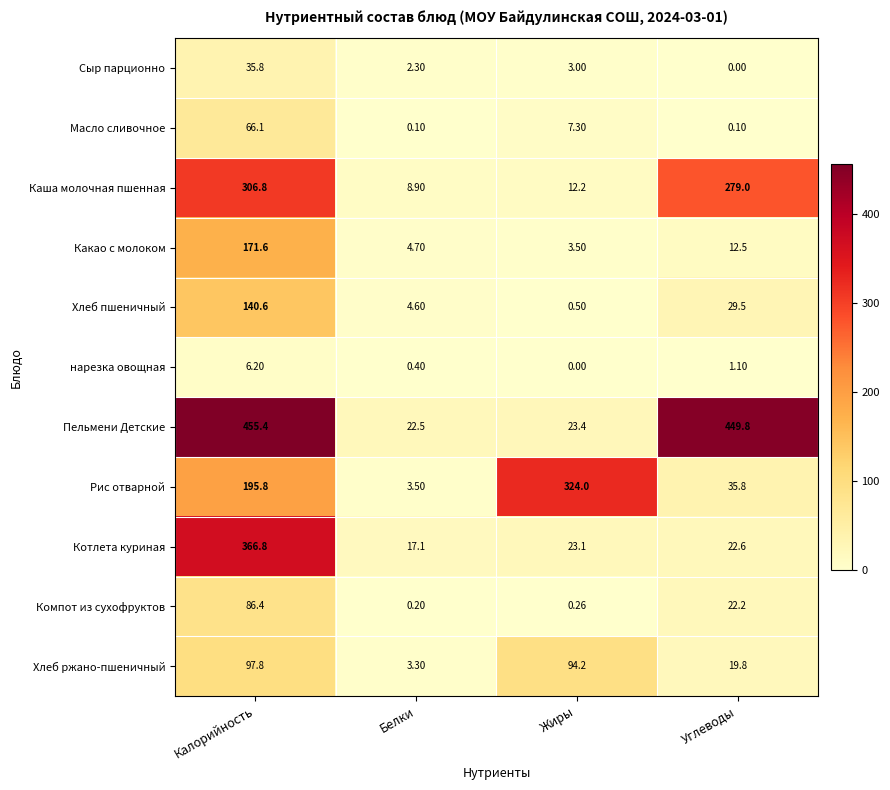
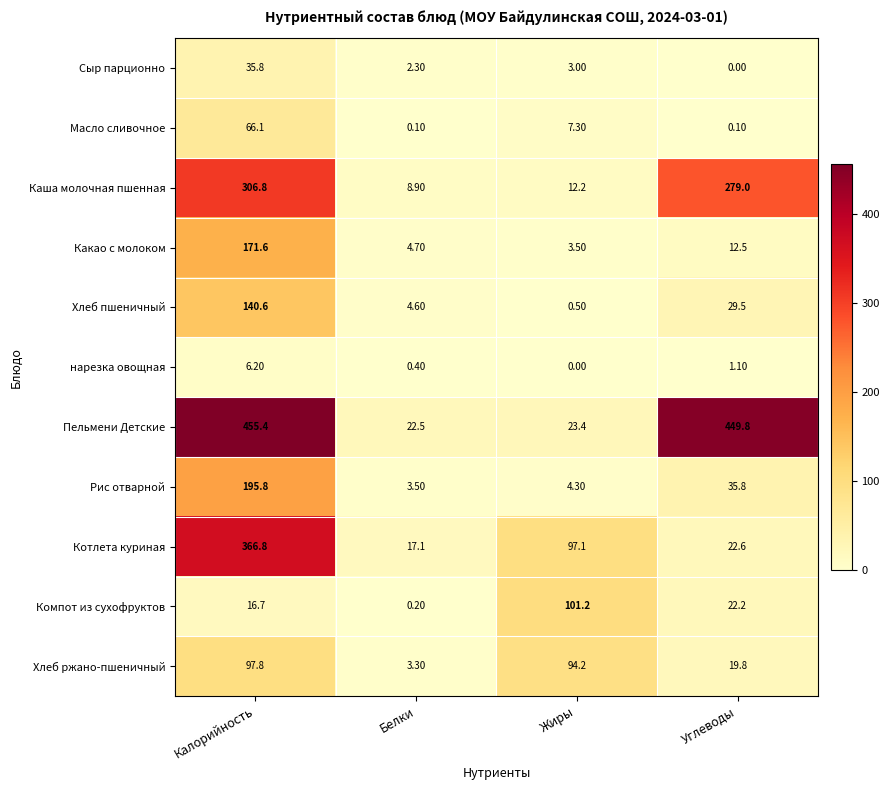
  {
    "Сыр парционно": {
      "Калорийность": 35.8,
      "Белки": 2.30,
      "Жиры": 3.00,
      "Углеводы": 0.00
    },
    "Масло сливочное": {
      "Калорийность": 66.1,
      "Белки": 0.10,
      "Жиры": 7.30,
      "Углеводы": 0.10
    },
    "Каша молочная пшенная": {
      "Калорийность": 306.8,
      "Белки": 8.90,
      "Жиры": 12.2,
      "Углеводы": 279.0
    },
    "Какао с молоком": {
      "Калорийность": 171.6,
      "Белки": 4.70,
      "Жиры": 3.50,
      "Углеводы": 12.5
    },
    "Хлеб пшеничный": {
      "Калорийность": 140.6,
      "Белки": 4.60,
      "Жиры": 0.50,
      "Углеводы": 29.5
    },
    "нарезка овощная": {
      "Калорийность": 6.20,
      "Белки": 0.40,
      "Жиры": 0.00,
      "Углеводы": 1.10
    },
    "Пельмени Детские": {
      "Калорийность": 455.4,
      "Белки": 22.5,
      "Жиры": 23.4,
      "Углеводы": 449.8
    },
    "Рис отварной": {
      "Калорийность": 195.8,
      "Белки": 3.50,
-     "Жиры": 324.0,
+     "Жиры": 4.30,
      "Углеводы": 35.8
    },
    "Котлета куриная": {
      "Калорийность": 366.8,
      "Белки": 17.1,
-     "Жиры": 23.1,
+     "Жиры": 97.1,
      "Углеводы": 22.6
    },
    "Компот из сухофруктов": {
-     "Калорийность": 86.4,
+     "Калорийность": 16.7,
      "Белки": 0.20,
-     "Жиры": 0.26,
+     "Жиры": 101.2,
      "Углеводы": 22.2
    },
    "Хлеб ржано-пшеничный": {
      "Калорийность": 97.8,
      "Белки": 3.30,
      "Жиры": 94.2,
      "Углеводы": 19.8
    }
  }
